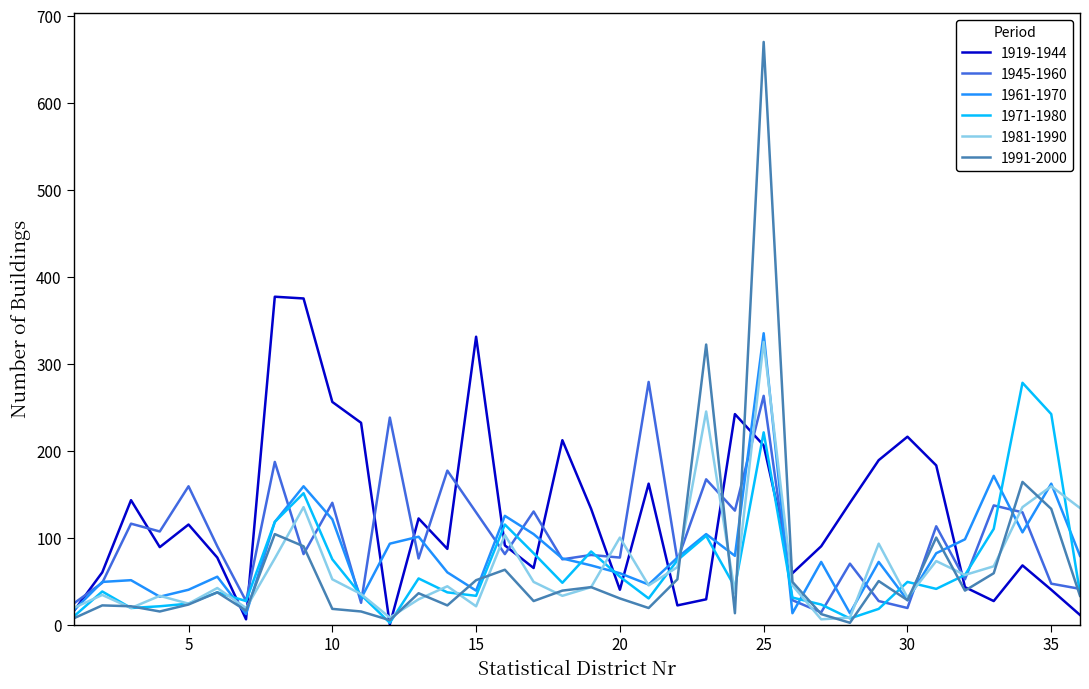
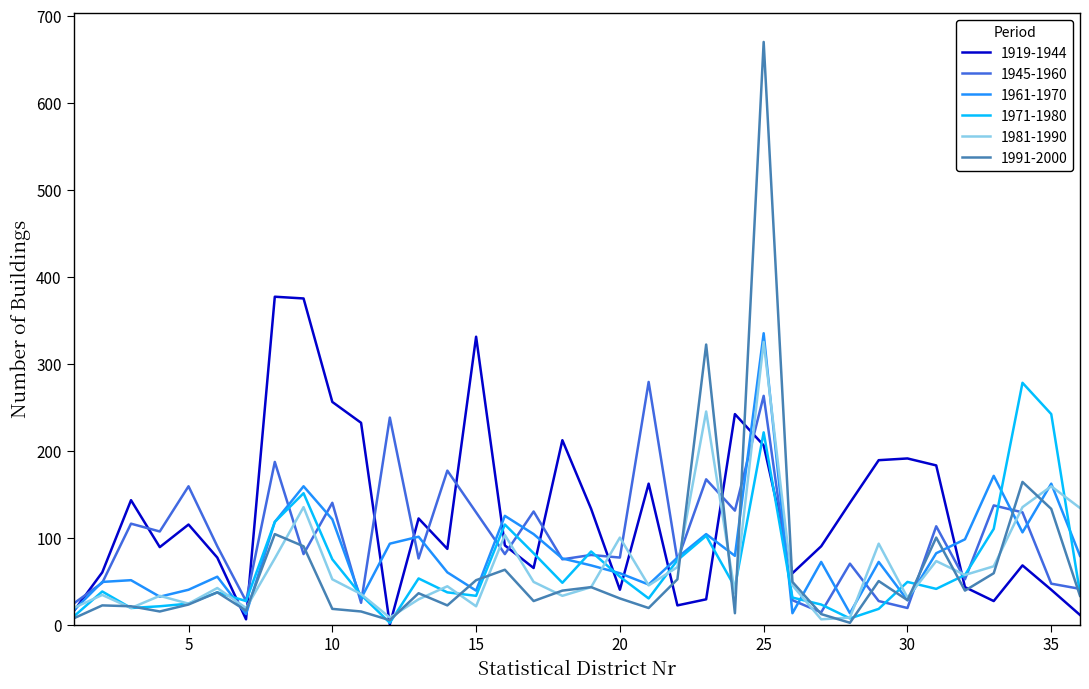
  {
    "1919-1944": {
      "5": 120,
      "10": 260,
      "15": 330,
      "20": 40,
      "25": 210,
-     "30": 220,
+     "30": 190,
      "35": 40
    },
    "1981-1990": {
      "10": 50,
      "15": 20,
      "20": 100,
      "25": 330,
      "30": 30,
      "35": 160
    }
  }
